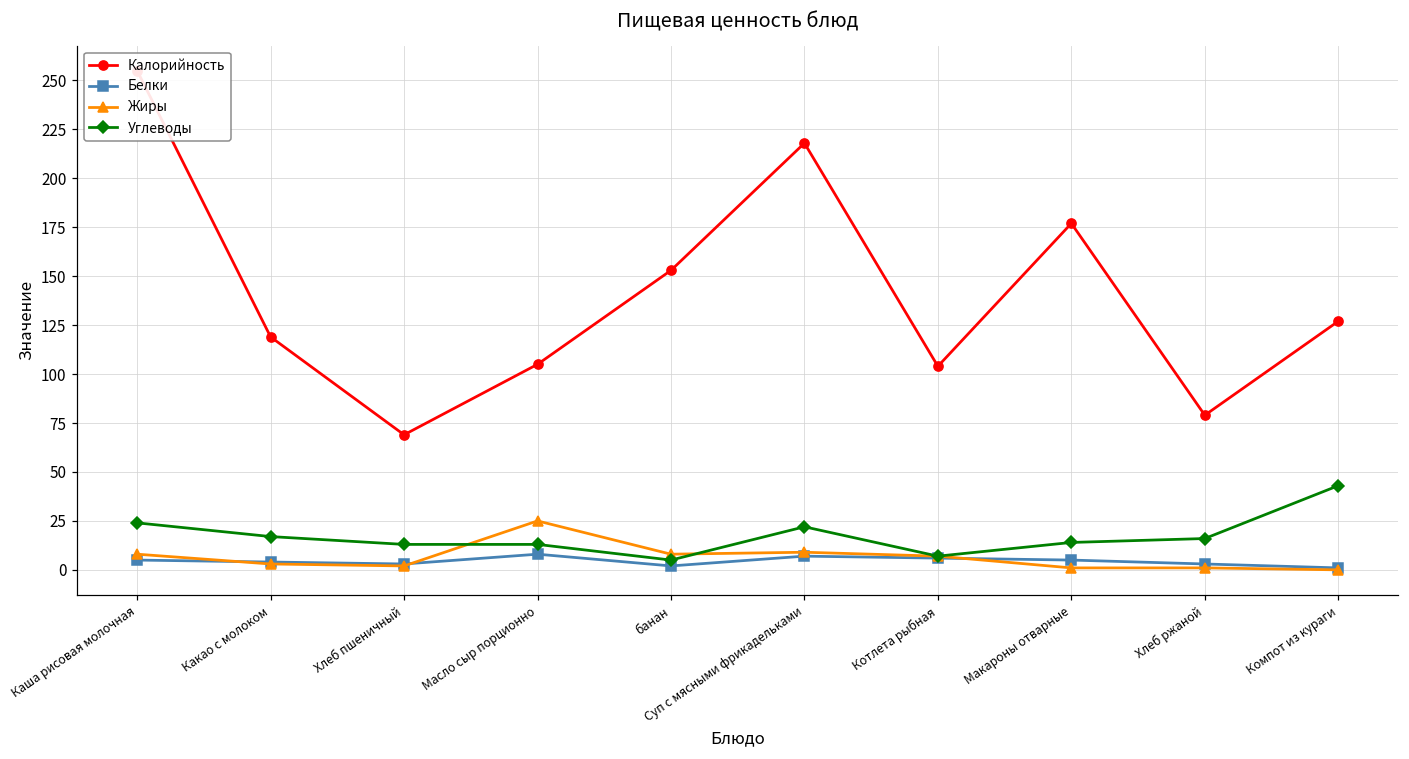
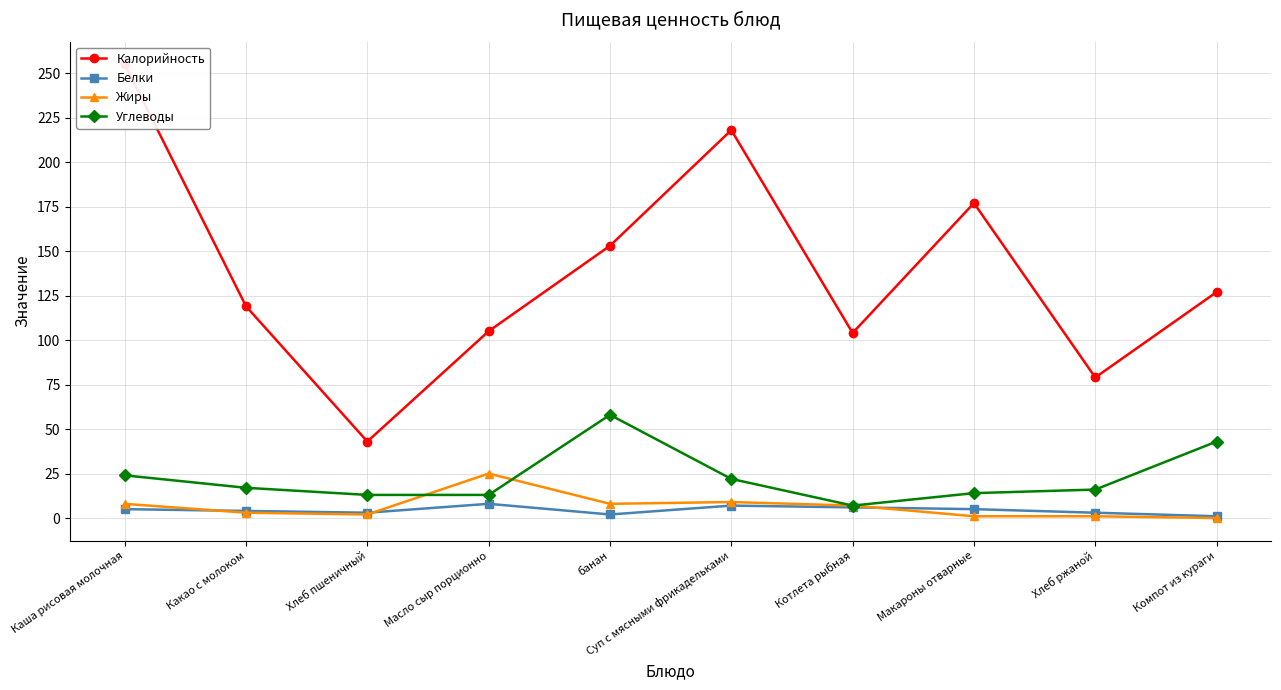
  {
    "Калорийность": {
      "Какао с молоком": 119,
-     "Хлеб пшеничный": 69,
+     "Хлеб пшеничный": 43,
      "Масло сыр порционно": 105,
      "банан": 153,
      "Суп с мясными фрикадельками": 218,
      "Котлета рыбная": 104,
      "Макароны отварные": 177,
      "Хлеб ржаной": 79,
      "Компот из кураги": 127
    },
    "Белки": {
      "Каша рисовая молочная": 5,
      "Масло сыр порционно": 8,
      "банан": 2,
      "Суп с мясными фрикадельками": 7,
      "Макароны отварные": 5,
      "Хлеб ржаной": 3
    },
    "Жиры": {
      "Каша рисовая молочная": 8,
      "Масло сыр порционно": 25,
      "банан": 8,
      "Суп с мясными фрикадельками": 9,
      "Макароны отварные": 1,
      "Хлеб ржаной": 1
    },
    "Углеводы": {
      "Каша рисовая молочная": 24,
      "Какао с молоком": 17,
      "Хлеб пшеничный": 13,
      "Масло сыр порционно": 13,
-     "банан": 5,
+     "банан": 58,
      "Суп с мясными фрикадельками": 22,
      "Макароны отварные": 14,
      "Хлеб ржаной": 16,
      "Компот из кураги": 43
    }
  }
